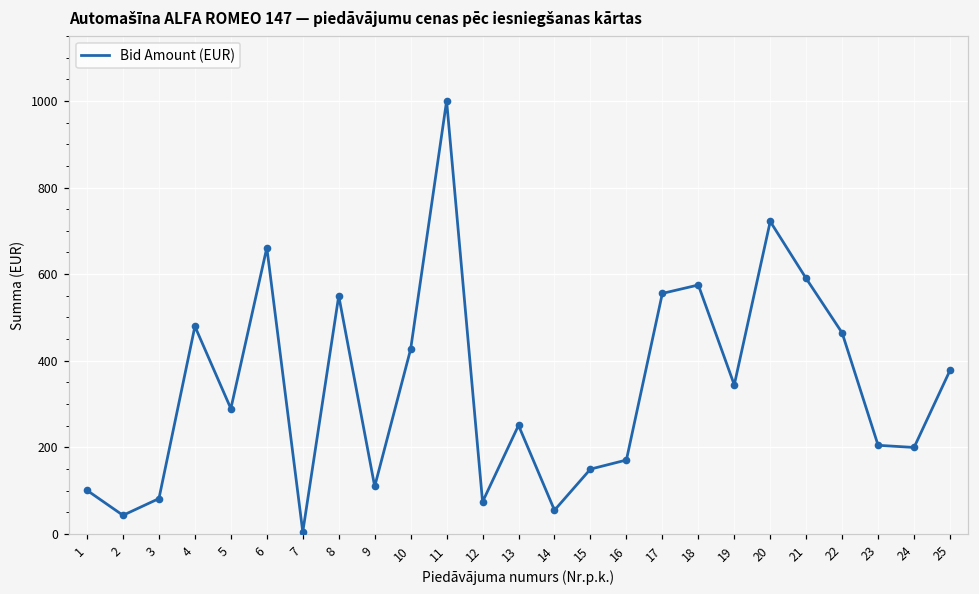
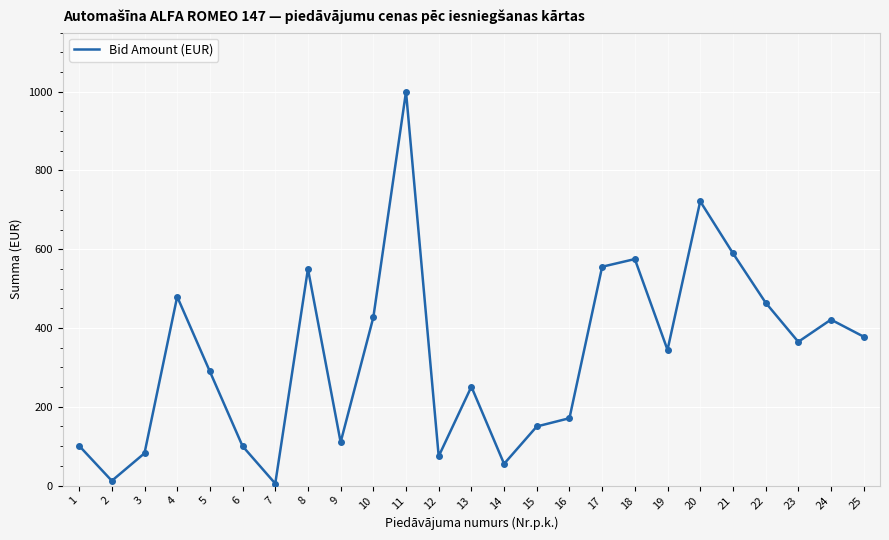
  {
    "1": 100,
-   "2": 40,
+   "2": 10,
    "3": 80,
    "4": 480,
    "5": 290,
-   "6": 660,
+   "6": 100,
    "7": 10,
    "8": 550,
    "9": 110,
    "10": 430,
    "11": 1000,
    "12": 70,
    "13": 250,
    "14": 60,
    "15": 150,
    "16": 170,
    "17": 560,
    "18": 580,
    "19": 340,
    "20": 720,
    "21": 590,
    "22": 460,
-   "23": 210,
-   "24": 200,
+   "23": 360,
+   "24": 420,
    "25": 380
  }
